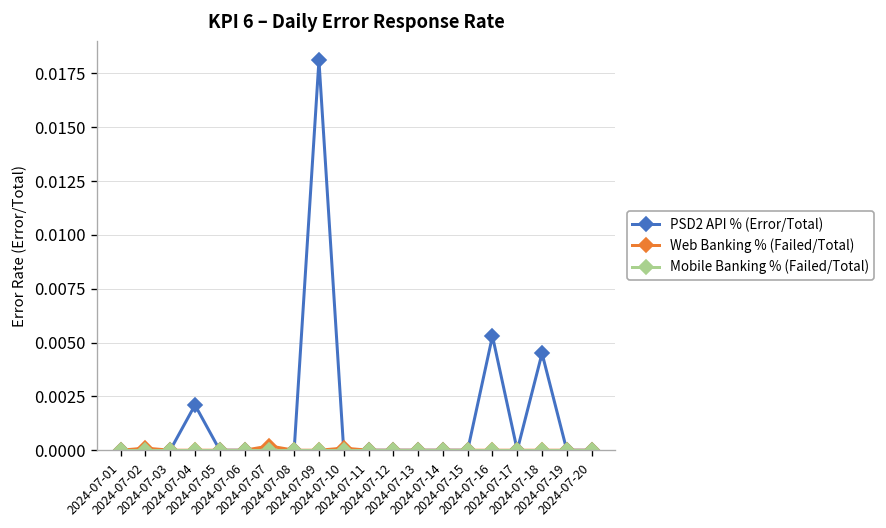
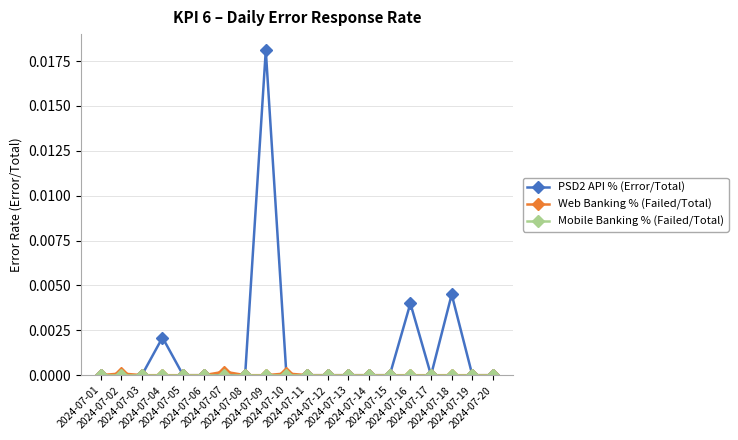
  {
    "PSD2 API % (Error/Total)": {
      "2024-07-04": 0.0021,
      "2024-07-09": 0.0181,
-     "2024-07-16": 0.0053,
+     "2024-07-16": 0.0040,
      "2024-07-18": 0.0045
    },
    "Web Banking % (Failed/Total)": {
      "2024-07-07": 0.0002
    }
  }
